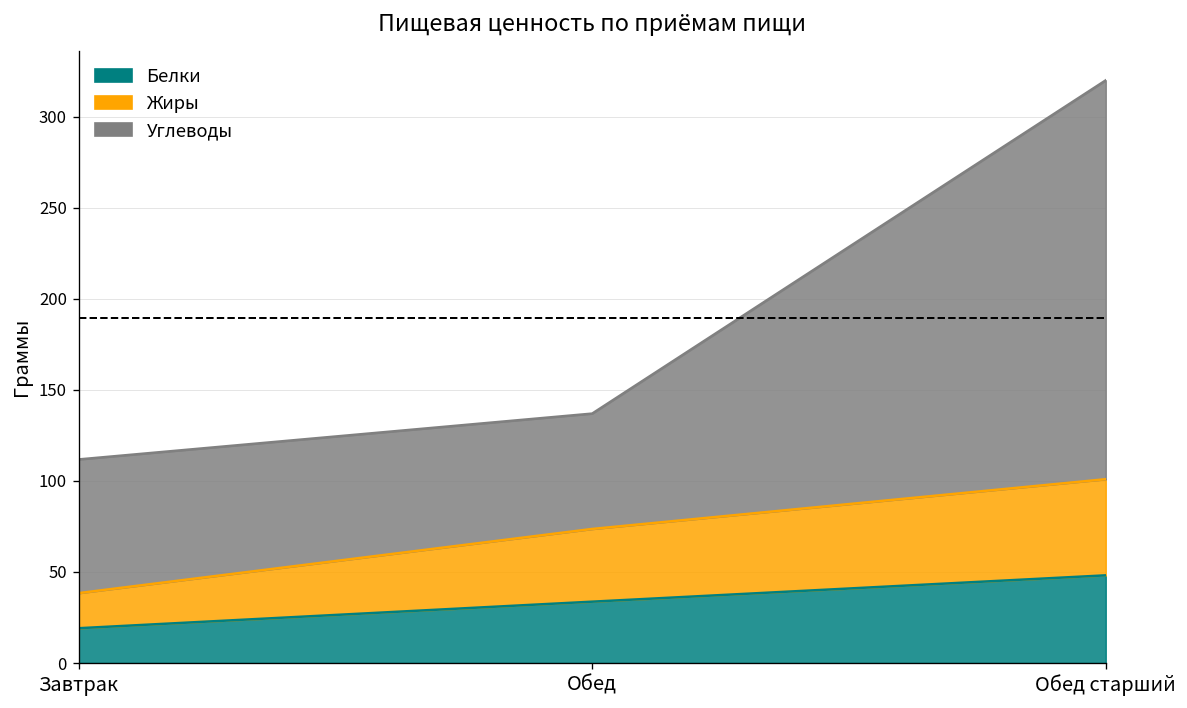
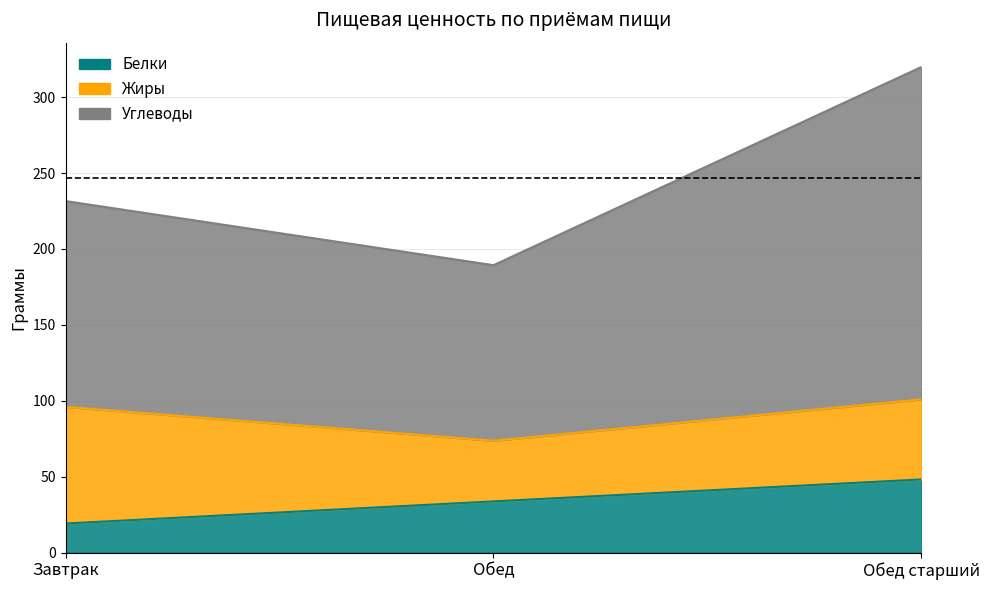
  {
    "Белки": {
      "Завтрак": 19,
      "Обед": 34,
      "Обед старший": 48
    },
    "Жиры": {
-     "Завтрак": 19,
+     "Завтрак": 77,
      "Обед": 40,
      "Обед старший": 53
    },
    "Углеводы": {
-     "Завтрак": 73,
-     "Обед": 63,
+     "Завтрак": 136,
+     "Обед": 116,
      "Обед старший": 219
    }
  }
